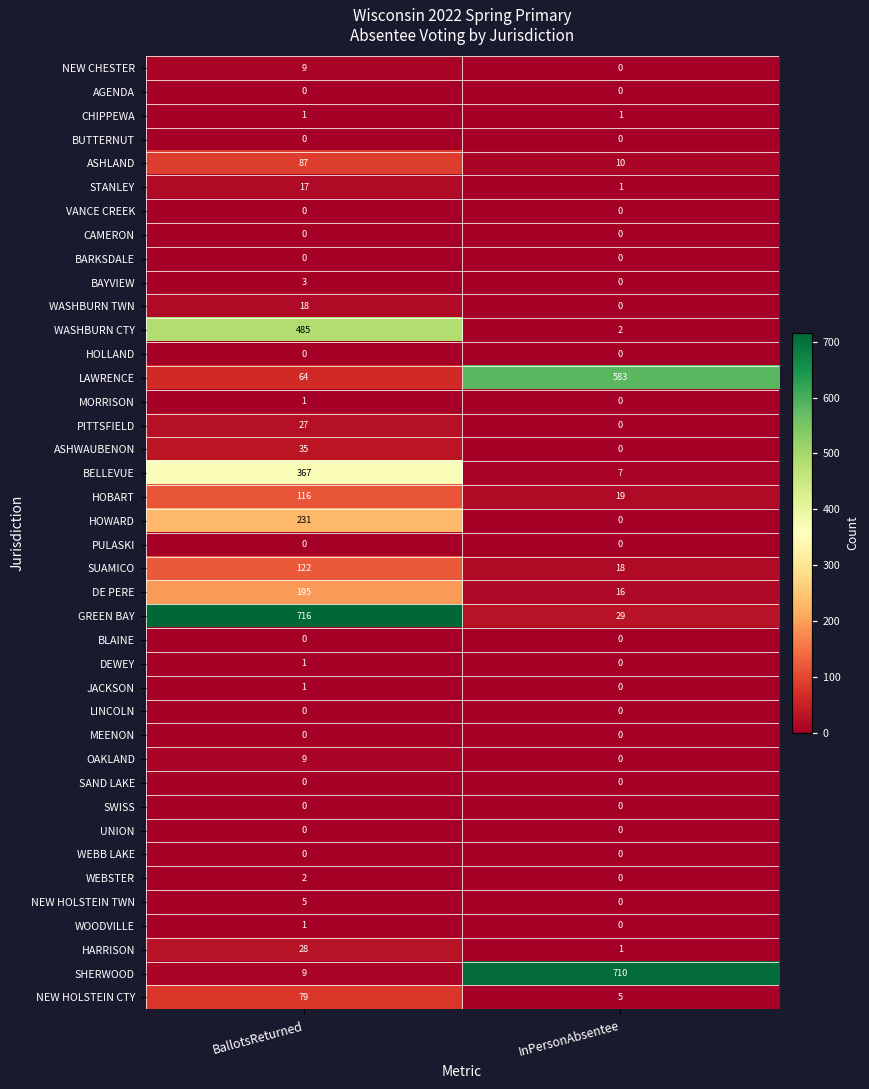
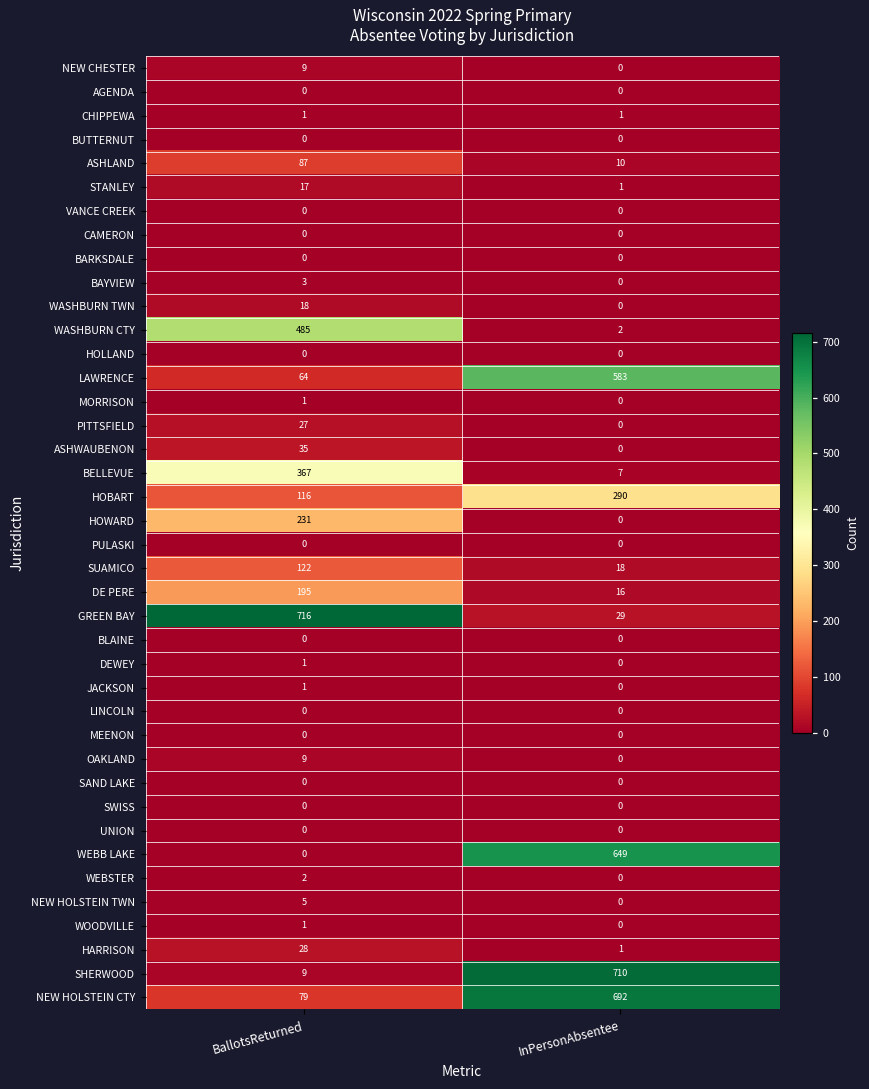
  {
    "NEW CHESTER": {
      "BallotsReturned": 9,
      "InPersonAbsentee": 0
    },
    "AGENDA": {
      "BallotsReturned": 0,
      "InPersonAbsentee": 0
    },
    "CHIPPEWA": {
      "BallotsReturned": 1,
      "InPersonAbsentee": 1
    },
    "BUTTERNUT": {
      "BallotsReturned": 0,
      "InPersonAbsentee": 0
    },
    "ASHLAND": {
      "BallotsReturned": 87,
      "InPersonAbsentee": 10
    },
    "STANLEY": {
      "BallotsReturned": 17,
      "InPersonAbsentee": 1
    },
    "VANCE CREEK": {
      "BallotsReturned": 0,
      "InPersonAbsentee": 0
    },
    "CAMERON": {
      "BallotsReturned": 0,
      "InPersonAbsentee": 0
    },
    "BARKSDALE": {
      "BallotsReturned": 0,
      "InPersonAbsentee": 0
    },
    "BAYVIEW": {
      "BallotsReturned": 3,
      "InPersonAbsentee": 0
    },
    "WASHBURN TWN": {
      "BallotsReturned": 18,
      "InPersonAbsentee": 0
    },
    "WASHBURN CTY": {
      "BallotsReturned": 485,
      "InPersonAbsentee": 2
    },
    "HOLLAND": {
      "BallotsReturned": 0,
      "InPersonAbsentee": 0
    },
    "LAWRENCE": {
      "BallotsReturned": 64,
      "InPersonAbsentee": 583
    },
    "MORRISON": {
      "BallotsReturned": 1,
      "InPersonAbsentee": 0
    },
    "PITTSFIELD": {
      "BallotsReturned": 27,
      "InPersonAbsentee": 0
    },
    "ASHWAUBENON": {
      "BallotsReturned": 35,
      "InPersonAbsentee": 0
    },
    "BELLEVUE": {
      "BallotsReturned": 367,
      "InPersonAbsentee": 7
    },
    "HOBART": {
      "BallotsReturned": 116,
-     "InPersonAbsentee": 19
+     "InPersonAbsentee": 290
    },
    "HOWARD": {
      "BallotsReturned": 231,
      "InPersonAbsentee": 0
    },
    "PULASKI": {
      "BallotsReturned": 0,
      "InPersonAbsentee": 0
    },
    "SUAMICO": {
      "BallotsReturned": 122,
      "InPersonAbsentee": 18
    },
    "DE PERE": {
      "BallotsReturned": 195,
      "InPersonAbsentee": 16
    },
    "GREEN BAY": {
      "BallotsReturned": 716,
      "InPersonAbsentee": 29
    },
    "BLAINE": {
      "BallotsReturned": 0,
      "InPersonAbsentee": 0
    },
    "DEWEY": {
      "BallotsReturned": 1,
      "InPersonAbsentee": 0
    },
    "JACKSON": {
      "BallotsReturned": 1,
      "InPersonAbsentee": 0
    },
    "LINCOLN": {
      "BallotsReturned": 0,
      "InPersonAbsentee": 0
    },
    "MEENON": {
      "BallotsReturned": 0,
      "InPersonAbsentee": 0
    },
    "OAKLAND": {
      "BallotsReturned": 9,
      "InPersonAbsentee": 0
    },
    "SAND LAKE": {
      "BallotsReturned": 0,
      "InPersonAbsentee": 0
    },
    "SWISS": {
      "BallotsReturned": 0,
      "InPersonAbsentee": 0
    },
    "UNION": {
      "BallotsReturned": 0,
      "InPersonAbsentee": 0
    },
    "WEBB LAKE": {
      "BallotsReturned": 0,
-     "InPersonAbsentee": 0
+     "InPersonAbsentee": 649
    },
    "WEBSTER": {
      "BallotsReturned": 2,
      "InPersonAbsentee": 0
    },
    "NEW HOLSTEIN TWN": {
      "BallotsReturned": 5,
      "InPersonAbsentee": 0
    },
    "WOODVILLE": {
      "BallotsReturned": 1,
      "InPersonAbsentee": 0
    },
    "HARRISON": {
      "BallotsReturned": 28,
      "InPersonAbsentee": 1
    },
    "SHERWOOD": {
      "BallotsReturned": 9,
      "InPersonAbsentee": 710
    },
    "NEW HOLSTEIN CTY": {
      "BallotsReturned": 79,
-     "InPersonAbsentee": 5
+     "InPersonAbsentee": 692
    }
  }
